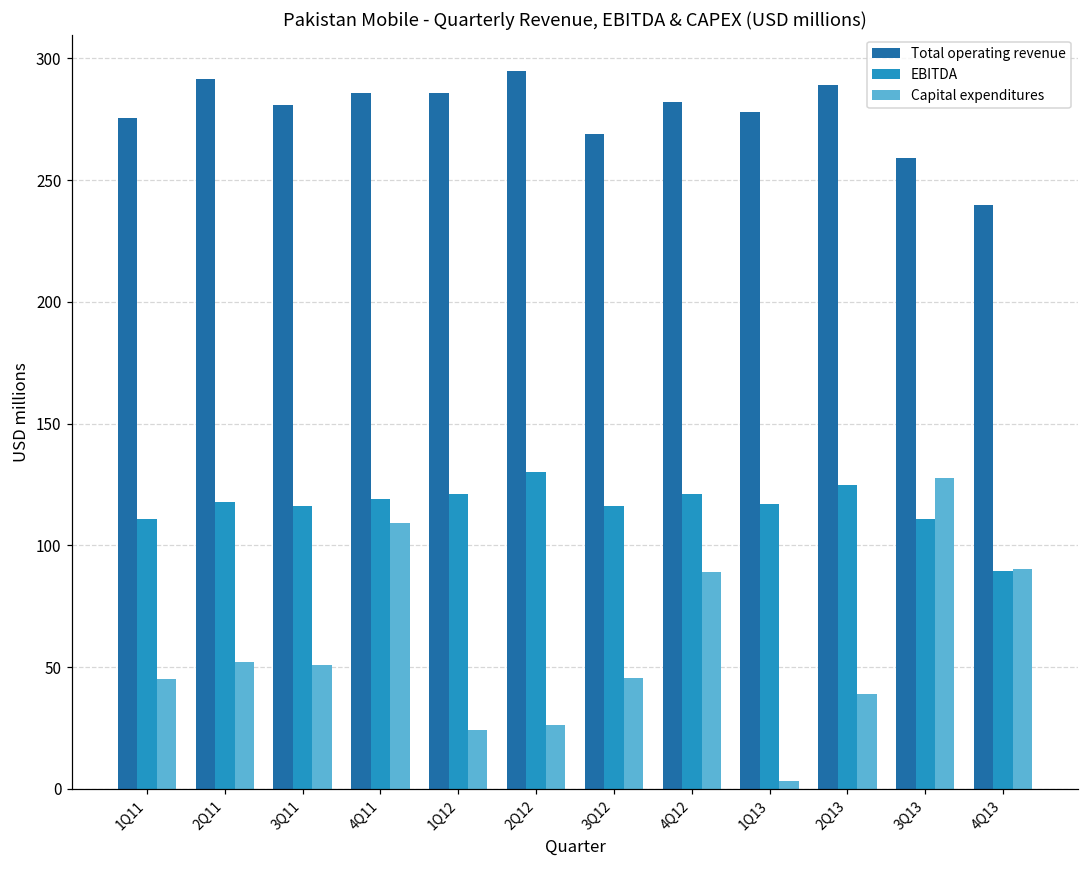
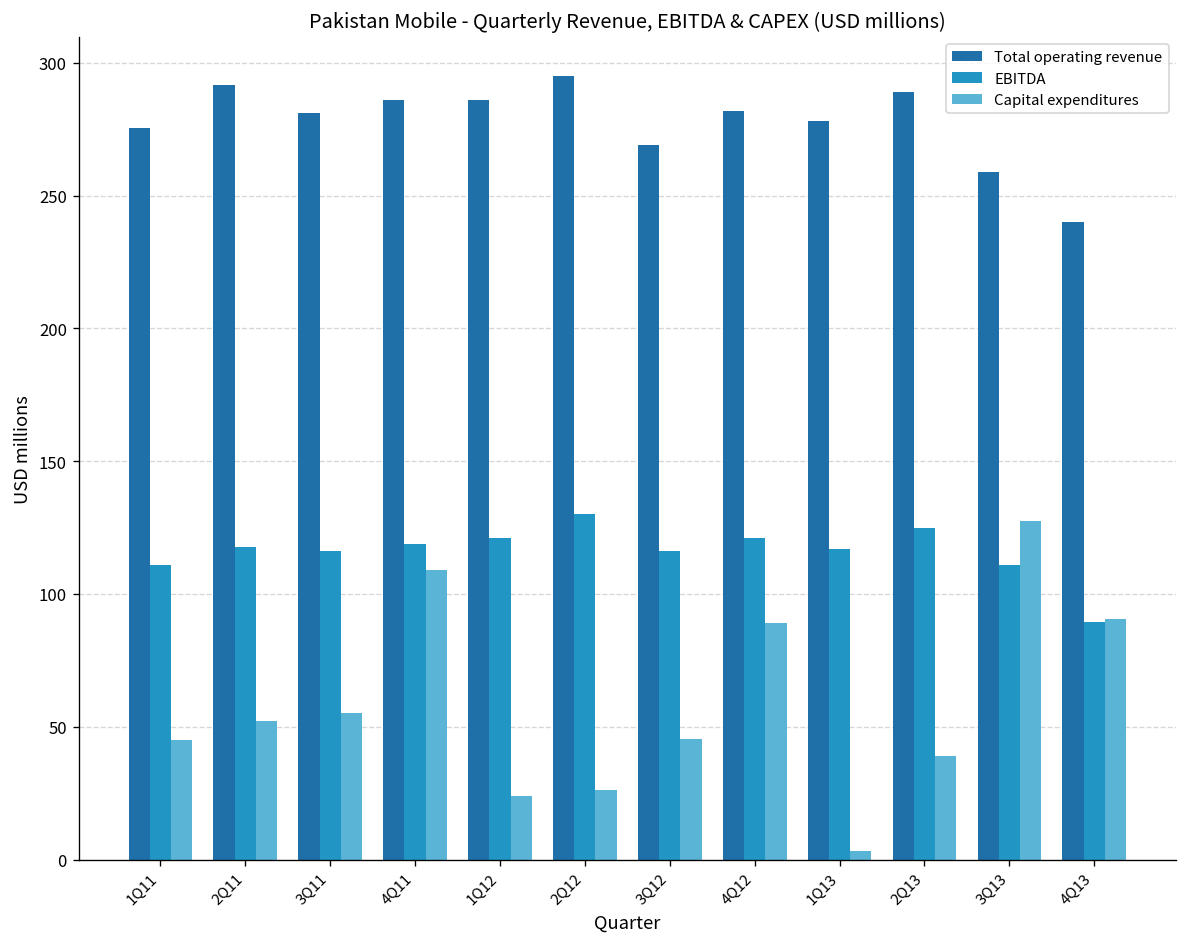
  {
    "Capital expenditures": {
      "1Q11": 45,
      "2Q11": 52,
-     "3Q11": 51,
+     "3Q11": 55,
      "4Q11": 109,
      "1Q12": 24,
      "2Q12": 26,
      "3Q12": 45,
      "4Q12": 89,
      "1Q13": 3,
      "2Q13": 39,
      "3Q13": 128,
      "4Q13": 90
    }
  }
